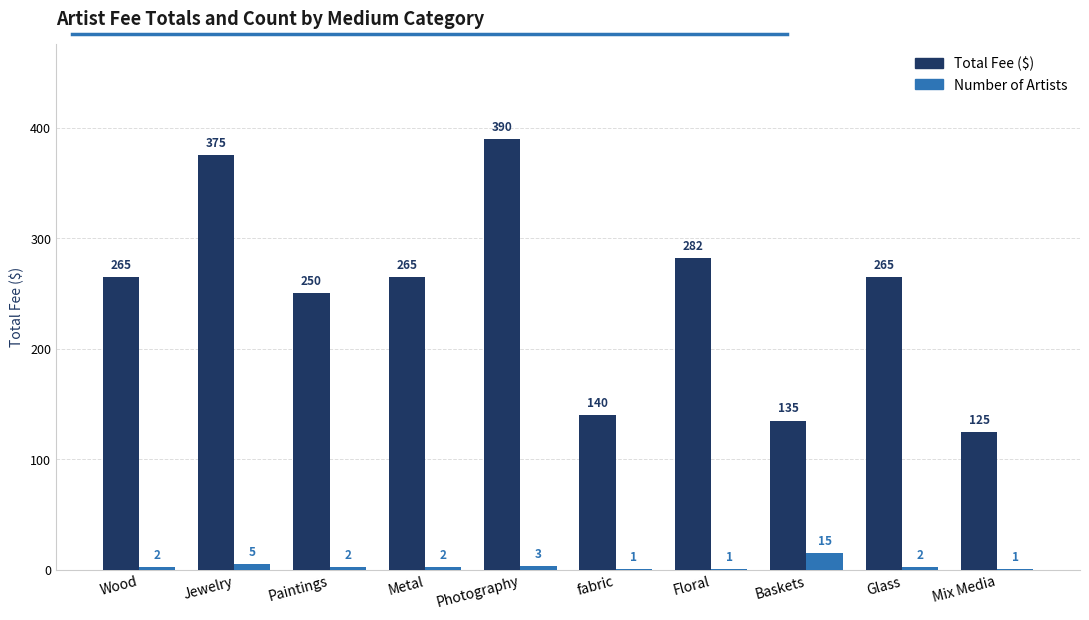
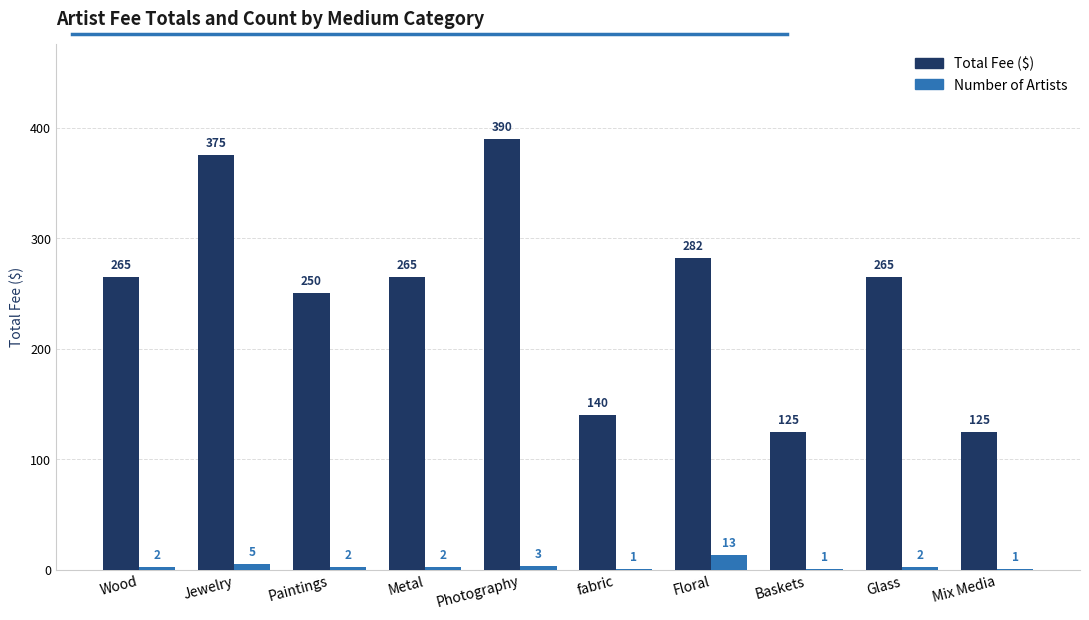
  {
    "Total Fee ($)": {
      "Wood": 265,
      "Jewelry": 375,
      "Paintings": 250,
      "Metal": 265,
      "Photography": 390,
      "fabric": 140,
      "Floral": 282,
-     "Baskets": 135,
+     "Baskets": 125,
      "Glass": 265,
      "Mix Media": 125
    },
    "Number of Artists": {
      "Wood": 2,
      "Jewelry": 5,
      "Paintings": 2,
      "Metal": 2,
      "Photography": 3,
      "fabric": 1,
-     "Floral": 1,
-     "Baskets": 15,
+     "Floral": 13,
+     "Baskets": 1,
      "Glass": 2,
      "Mix Media": 1
    }
  }
